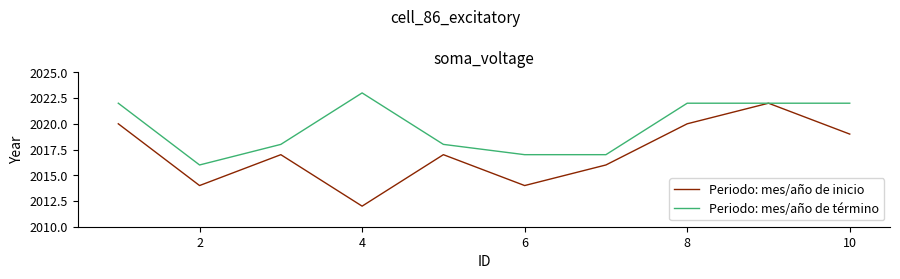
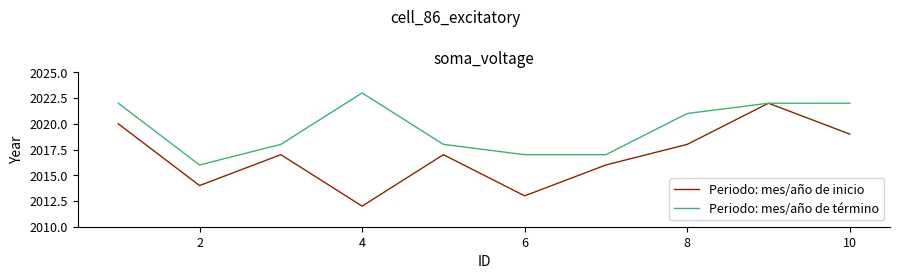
  {
    "Periodo: mes/año de inicio": {
      "2": 2014,
      "4": 2012,
-     "6": 2014,
-     "8": 2020,
+     "6": 2013,
+     "8": 2018,
      "10": 2019
    },
    "Periodo: mes/año de término": {
      "2": 2016,
      "4": 2023,
      "6": 2017,
-     "8": 2022,
+     "8": 2021,
      "10": 2022
    }
  }
